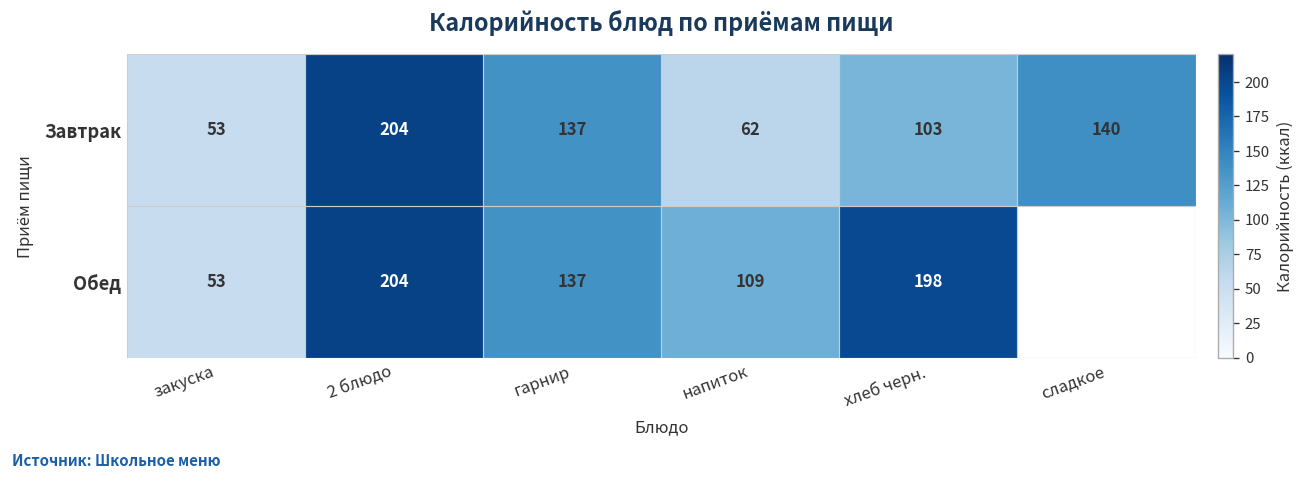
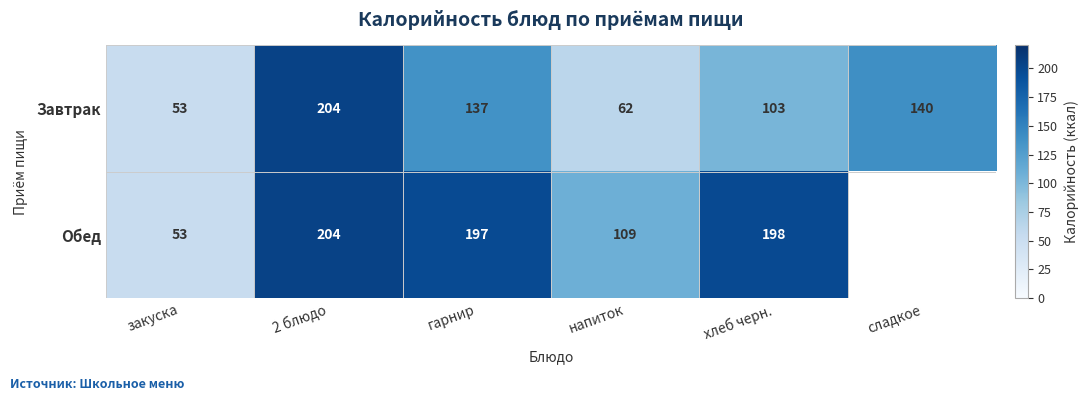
  {
    "Завтрак": {
      "закуска": 53,
      "2 блюдо": 204,
      "гарнир": 137,
      "напиток": 62,
      "хлеб черн.": 103,
      "сладкое": 140
    },
    "Обед": {
      "закуска": 53,
      "2 блюдо": 204,
-     "гарнир": 137,
+     "гарнир": 197,
      "напиток": 109,
      "хлеб черн.": 198
    }
  }
